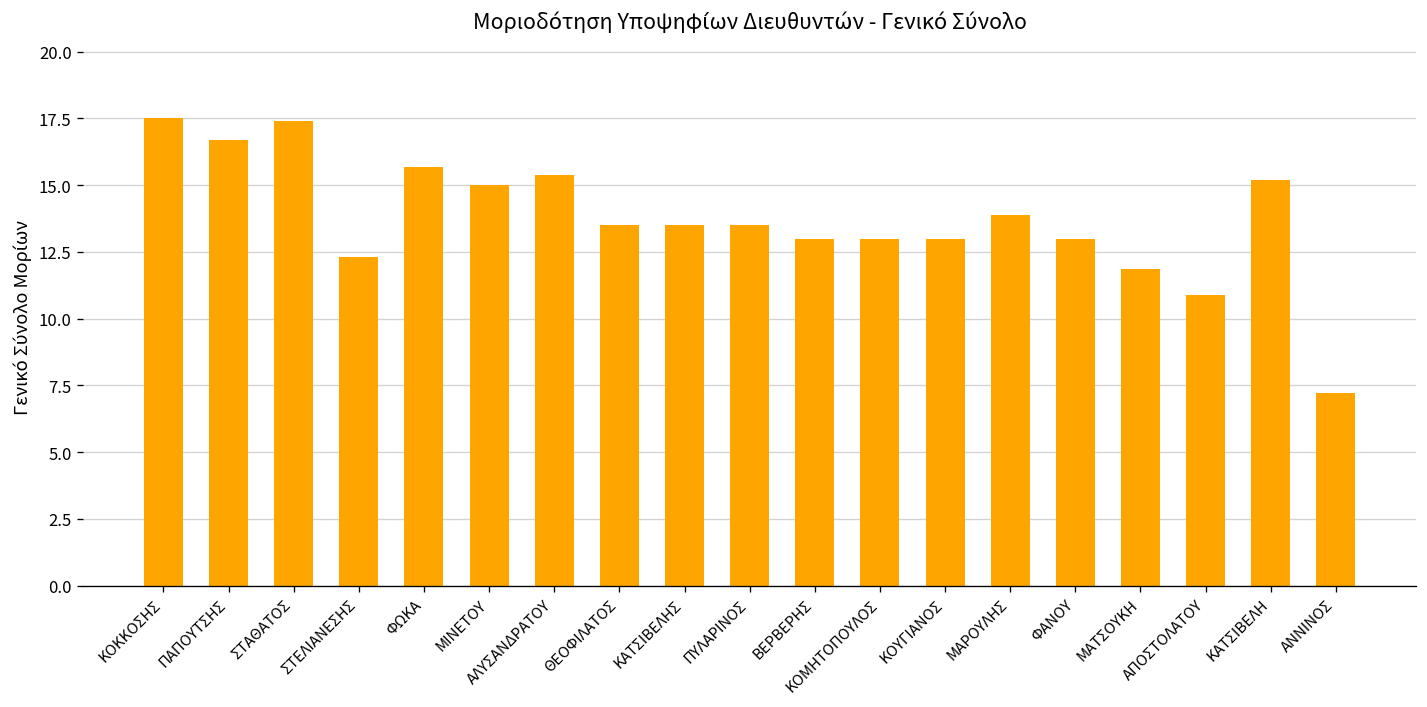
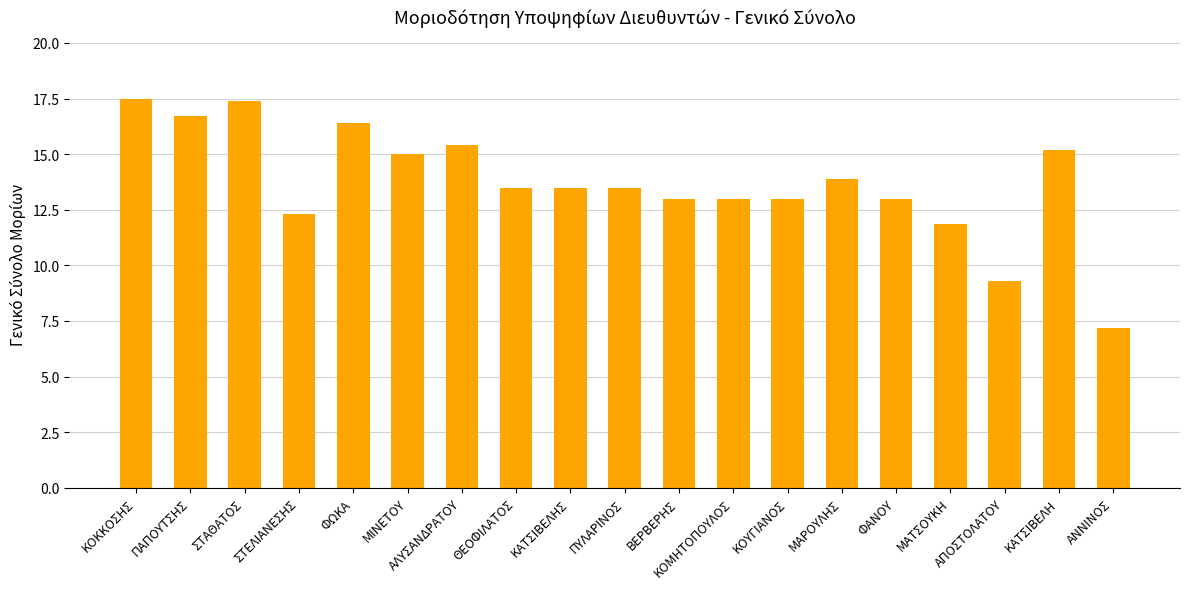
  {
    "ΚΟΚΚΟΣΗΣ": 17.5,
    "ΠΑΠΟΥΤΣΗΣ": 16.7,
    "ΣΤΑΘΑΤΟΣ": 17.4,
    "ΣΤΕΛΙΑΝΕΣΗΣ": 12.3,
-   "ΦΩΚΑ": 15.7,
+   "ΦΩΚΑ": 16.4,
    "ΜΙΝΕΤΟΥ": 15.0,
    "ΑΛΥΣΑΝΔΡΑΤΟΥ": 15.4,
    "ΘΕΟΦΙΛΑΤΟΣ": 13.5,
    "ΚΑΤΣΙΒΕΛΗΣ": 13.5,
    "ΠΥΛΑΡΙΝΟΣ": 13.5,
    "ΒΕΡΒΕΡΗΣ": 13.0,
    "ΚΟΜΗΤΟΠΟΥΛΟΣ": 13.0,
    "ΚΟΥΓΙΑΝΟΣ": 13.0,
    "ΜΑΡΟΥΛΗΣ": 13.9,
    "ΦΑΝΟΥ": 13.0,
    "ΜΑΤΣΟΥΚΗ": 11.9,
-   "ΑΠΟΣΤΟΛΑΤΟΥ": 10.9,
+   "ΑΠΟΣΤΟΛΑΤΟΥ": 9.3,
    "ΚΑΤΣΙΒΕΛΗ": 15.2,
    "ΑΝΝΙΝΟΣ": 7.2
  }
